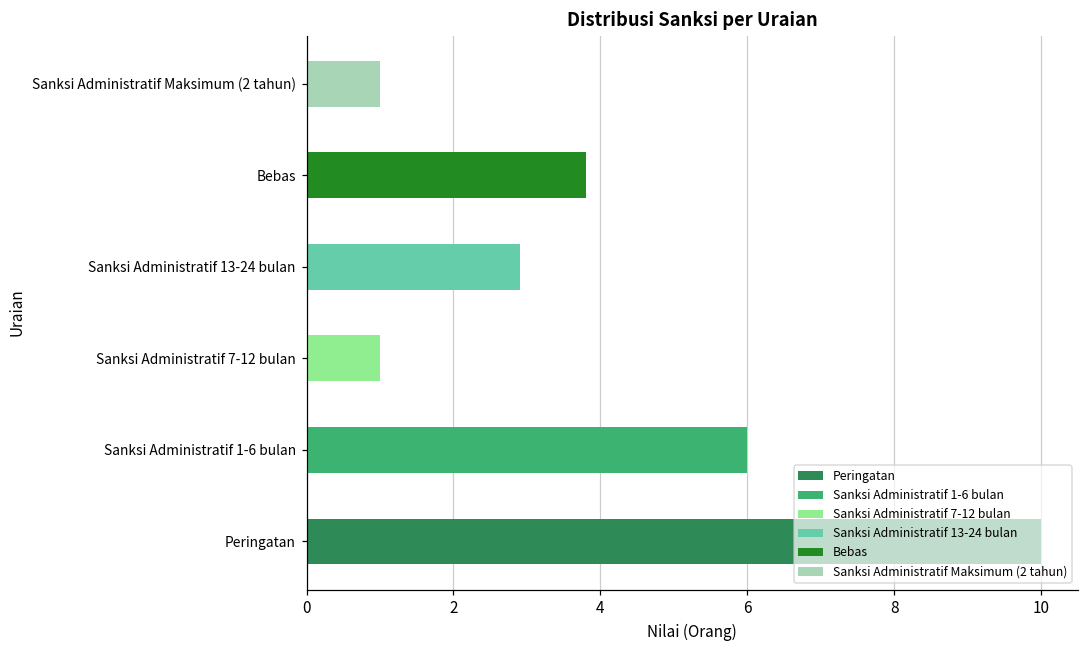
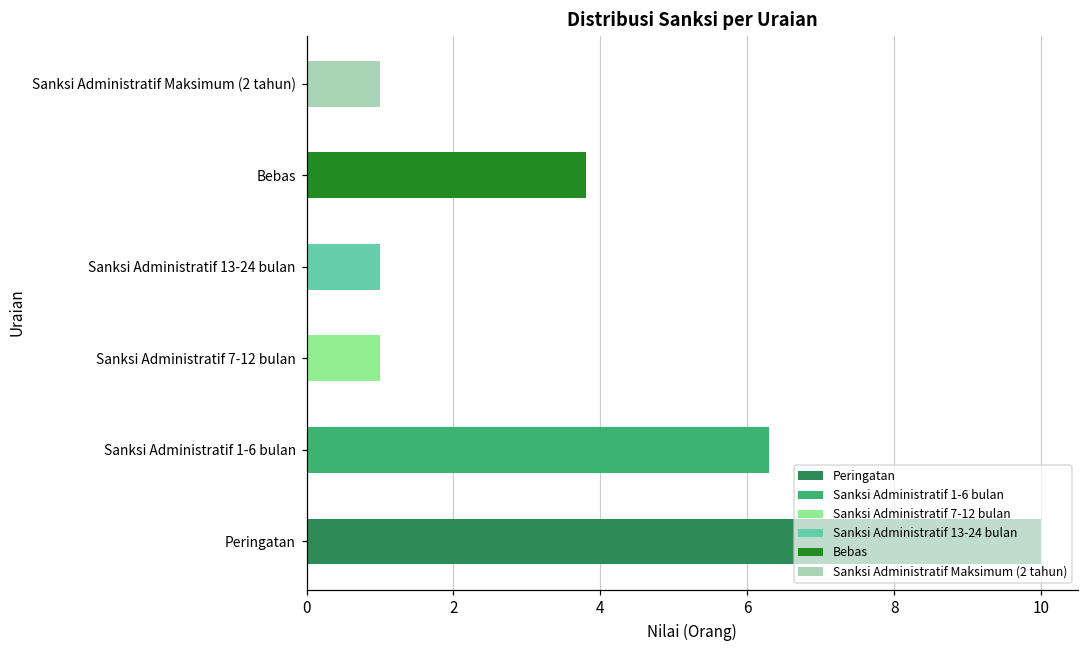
  {
    "Sanksi Administratif Maksimum (2 tahun)": 1.0,
    "Bebas": 3.8,
-   "Sanksi Administratif 13-24 bulan": 2.9,
+   "Sanksi Administratif 13-24 bulan": 1.0,
    "Sanksi Administratif 7-12 bulan": 1.0,
-   "Sanksi Administratif 1-6 bulan": 6.0
+   "Sanksi Administratif 1-6 bulan": 6.3
  }
